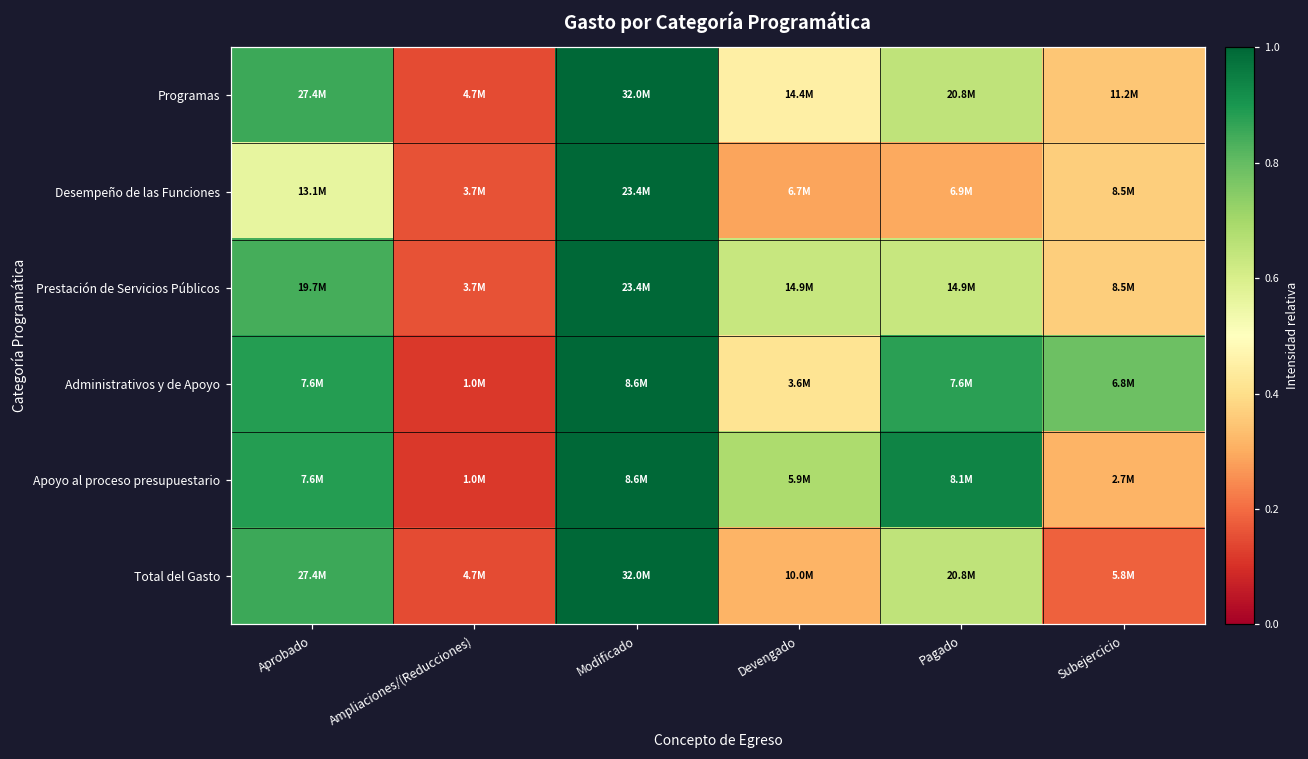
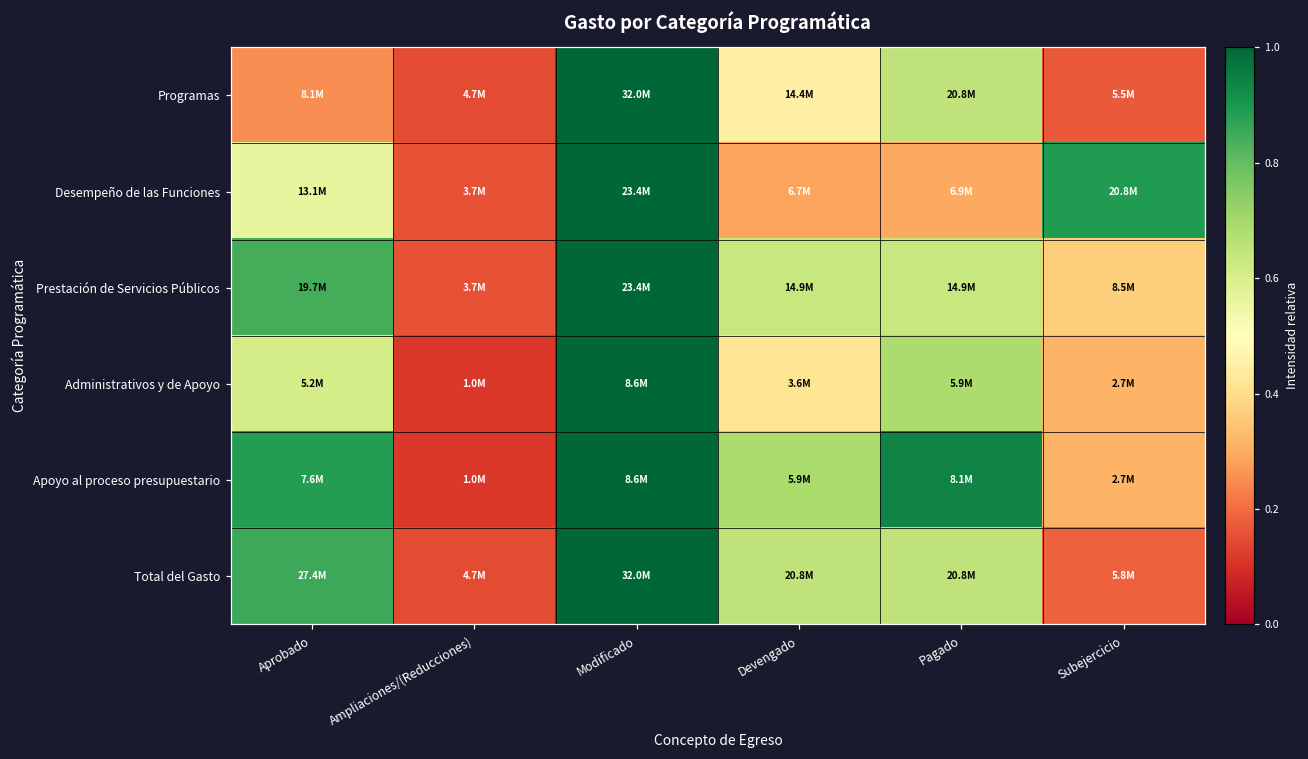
  {
    "Programas": {
-     "Aprobado": "27.4M",
+     "Aprobado": "8.1M",
      "Ampliaciones/(Reducciones)": "4.7M",
      "Modificado": "32.0M",
      "Devengado": "14.4M",
      "Pagado": "20.8M",
-     "Subejercicio": "11.2M"
+     "Subejercicio": "5.5M"
    },
    "Desempeño de las Funciones": {
      "Aprobado": "13.1M",
      "Ampliaciones/(Reducciones)": "3.7M",
      "Modificado": "23.4M",
      "Devengado": "6.7M",
      "Pagado": "6.9M",
-     "Subejercicio": "8.5M"
+     "Subejercicio": "20.8M"
    },
    "Prestación de Servicios Públicos": {
      "Aprobado": "19.7M",
      "Ampliaciones/(Reducciones)": "3.7M",
      "Modificado": "23.4M",
      "Devengado": "14.9M",
      "Pagado": "14.9M",
      "Subejercicio": "8.5M"
    },
    "Administrativos y de Apoyo": {
-     "Aprobado": "7.6M",
+     "Aprobado": "5.2M",
      "Ampliaciones/(Reducciones)": "1.0M",
      "Modificado": "8.6M",
      "Devengado": "3.6M",
-     "Pagado": "7.6M",
-     "Subejercicio": "6.8M"
+     "Pagado": "5.9M",
+     "Subejercicio": "2.7M"
    },
    "Apoyo al proceso presupuestario": {
      "Aprobado": "7.6M",
      "Ampliaciones/(Reducciones)": "1.0M",
      "Modificado": "8.6M",
      "Devengado": "5.9M",
      "Pagado": "8.1M",
      "Subejercicio": "2.7M"
    },
    "Total del Gasto": {
      "Aprobado": "27.4M",
      "Ampliaciones/(Reducciones)": "4.7M",
      "Modificado": "32.0M",
-     "Devengado": "10.0M",
+     "Devengado": "20.8M",
      "Pagado": "20.8M",
      "Subejercicio": "5.8M"
    }
  }
